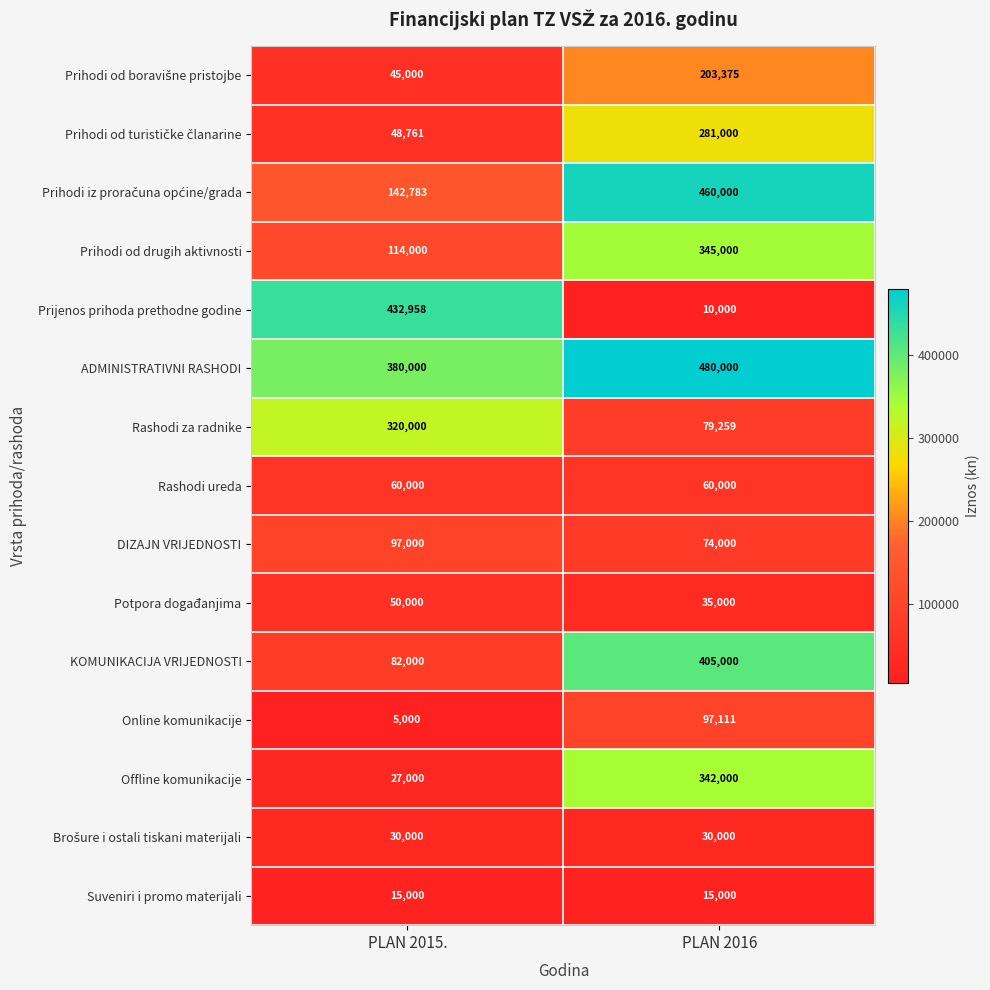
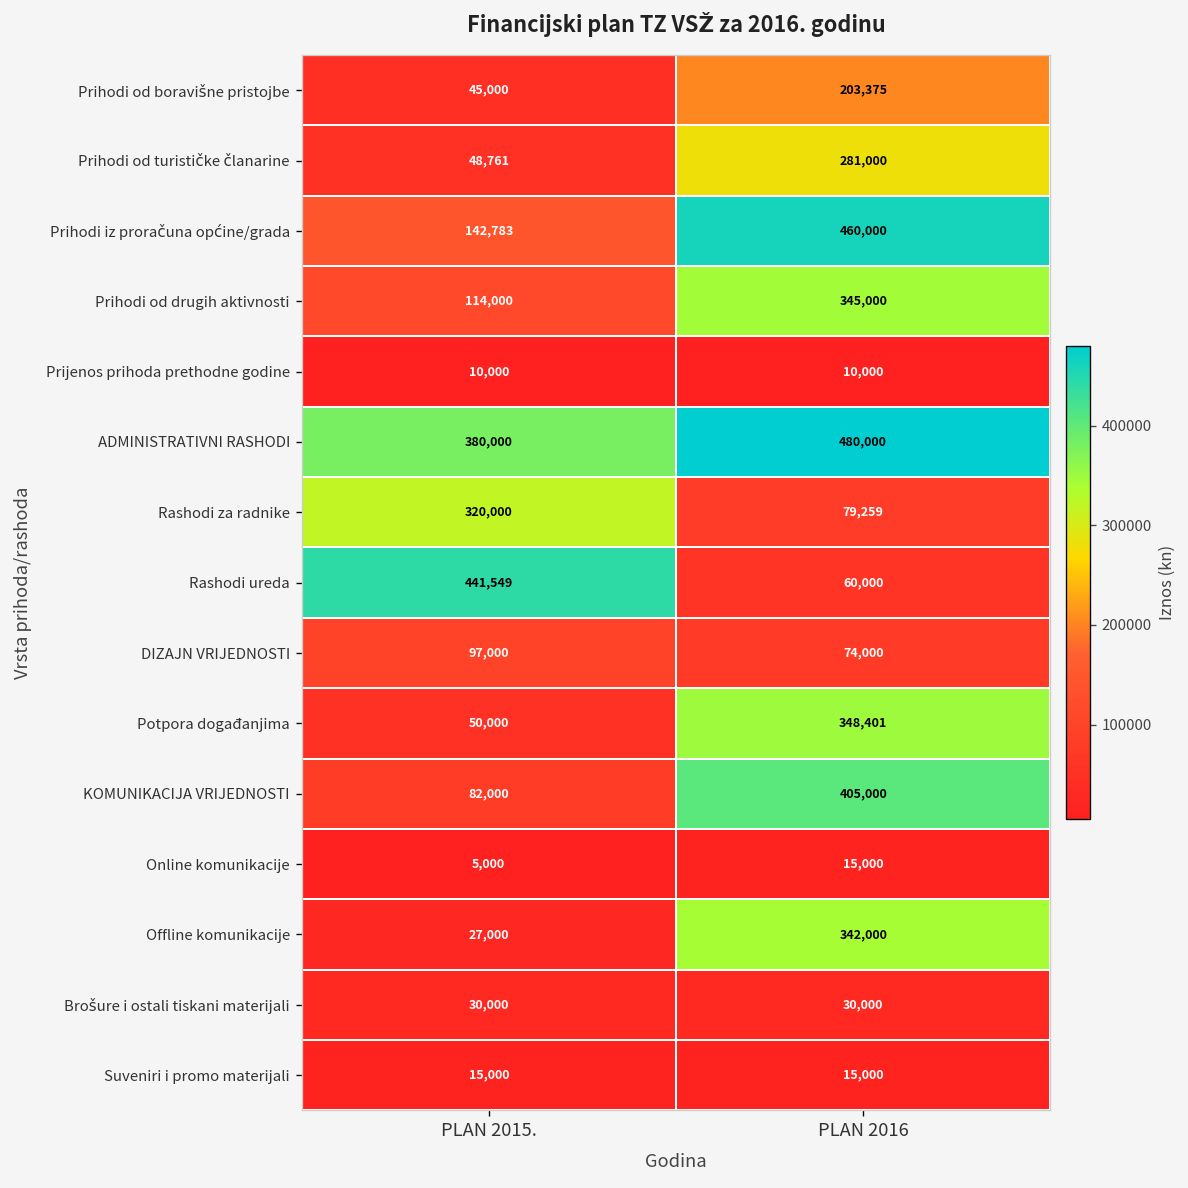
  {
    "Prihodi od boravišne pristojbe": {
      "PLAN 2015.": "45,000",
      "PLAN 2016": "203,375"
    },
    "Prihodi od turističke članarine": {
      "PLAN 2015.": "48,761",
      "PLAN 2016": "281,000"
    },
    "Prihodi iz proračuna općine/grada": {
      "PLAN 2015.": "142,783",
      "PLAN 2016": "460,000"
    },
    "Prihodi od drugih aktivnosti": {
      "PLAN 2015.": "114,000",
      "PLAN 2016": "345,000"
    },
    "Prijenos prihoda prethodne godine": {
-     "PLAN 2015.": "432,958",
+     "PLAN 2015.": "10,000",
      "PLAN 2016": "10,000"
    },
    "ADMINISTRATIVNI RASHODI": {
      "PLAN 2015.": "380,000",
      "PLAN 2016": "480,000"
    },
    "Rashodi za radnike": {
      "PLAN 2015.": "320,000",
      "PLAN 2016": "79,259"
    },
    "Rashodi ureda": {
-     "PLAN 2015.": "60,000",
+     "PLAN 2015.": "441,549",
      "PLAN 2016": "60,000"
    },
    "DIZAJN VRIJEDNOSTI": {
      "PLAN 2015.": "97,000",
      "PLAN 2016": "74,000"
    },
    "Potpora događanjima": {
      "PLAN 2015.": "50,000",
-     "PLAN 2016": "35,000"
+     "PLAN 2016": "348,401"
    },
    "KOMUNIKACIJA VRIJEDNOSTI": {
      "PLAN 2015.": "82,000",
      "PLAN 2016": "405,000"
    },
    "Online komunikacije": {
      "PLAN 2015.": "5,000",
-     "PLAN 2016": "97,111"
+     "PLAN 2016": "15,000"
    },
    "Offline komunikacije": {
      "PLAN 2015.": "27,000",
      "PLAN 2016": "342,000"
    },
    "Brošure i ostali tiskani materijali": {
      "PLAN 2015.": "30,000",
      "PLAN 2016": "30,000"
    },
    "Suveniri i promo materijali": {
      "PLAN 2015.": "15,000",
      "PLAN 2016": "15,000"
    }
  }
